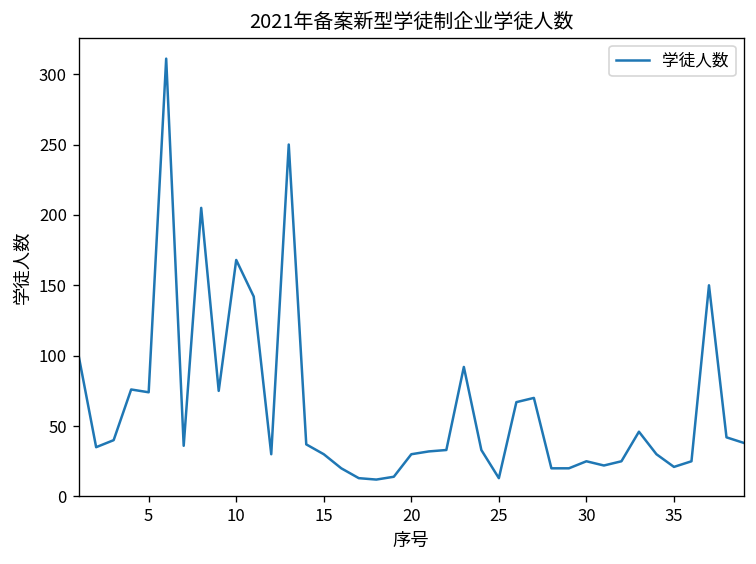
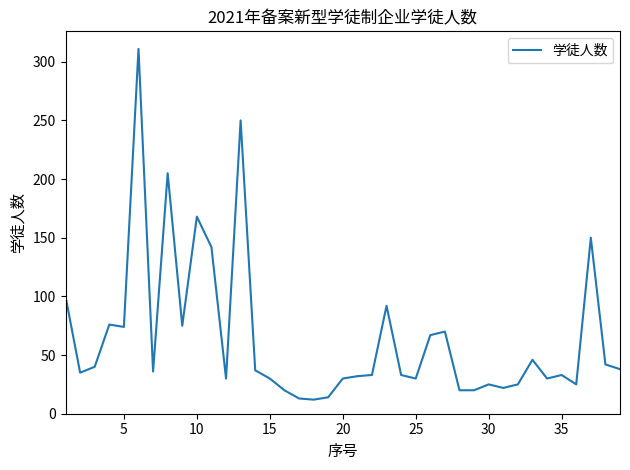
  {
    "5": 74,
    "10": 168,
    "15": 30,
    "20": 30,
-   "25": 13,
+   "25": 30,
    "30": 25,
-   "35": 21
+   "35": 33
  }
